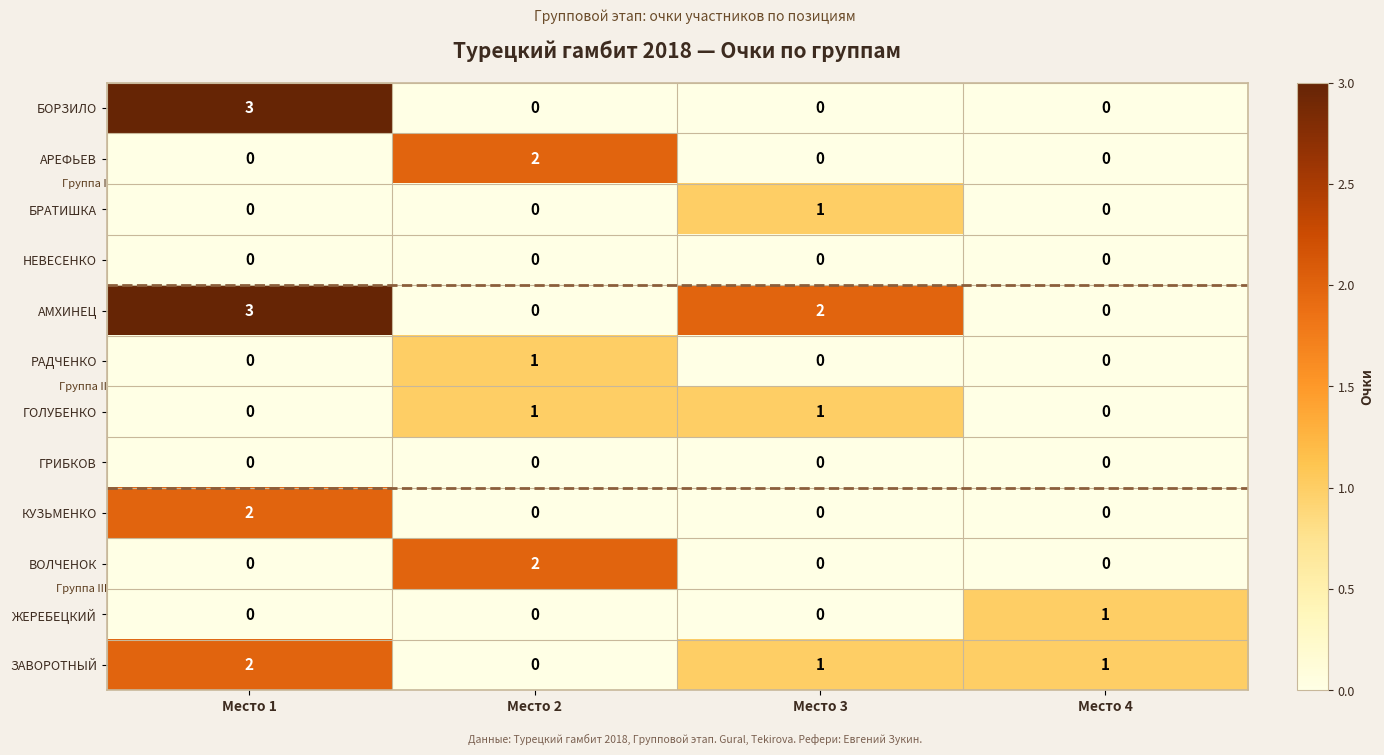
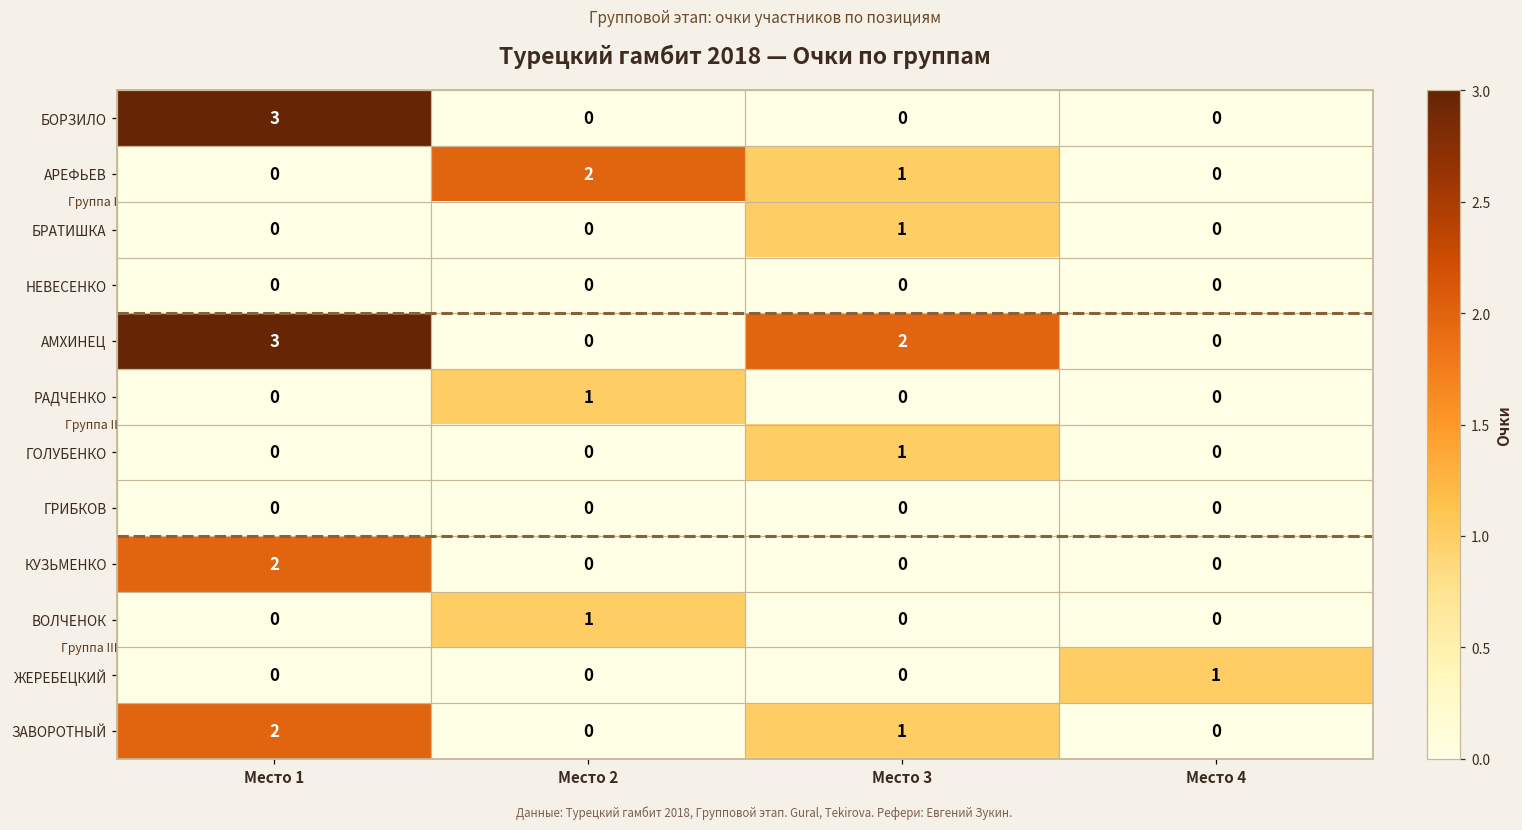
  {
    "БОРЗИЛО": {
      "Место 1": 3,
      "Место 2": 0,
      "Место 3": 0,
      "Место 4": 0
    },
    "АРЕФЬЕВ": {
      "Место 1": 0,
      "Место 2": 2,
-     "Место 3": 0,
+     "Место 3": 1,
      "Место 4": 0
    },
    "БРАТИШКА": {
      "Место 1": 0,
      "Место 2": 0,
      "Место 3": 1,
      "Место 4": 0
    },
    "НЕВЕСЕНКО": {
      "Место 1": 0,
      "Место 2": 0,
      "Место 3": 0,
      "Место 4": 0
    },
    "АМХИНЕЦ": {
      "Место 1": 3,
      "Место 2": 0,
      "Место 3": 2,
      "Место 4": 0
    },
    "РАДЧЕНКО": {
      "Место 1": 0,
      "Место 2": 1,
      "Место 3": 0,
      "Место 4": 0
    },
    "ГОЛУБЕНКО": {
      "Место 1": 0,
-     "Место 2": 1,
+     "Место 2": 0,
      "Место 3": 1,
      "Место 4": 0
    },
    "ГРИБКОВ": {
      "Место 1": 0,
      "Место 2": 0,
      "Место 3": 0,
      "Место 4": 0
    },
    "КУЗЬМЕНКО": {
      "Место 1": 2,
      "Место 2": 0,
      "Место 3": 0,
      "Место 4": 0
    },
    "ВОЛЧЕНОК": {
      "Место 1": 0,
-     "Место 2": 2,
+     "Место 2": 1,
      "Место 3": 0,
      "Место 4": 0
    },
    "ЖЕРЕБЕЦКИЙ": {
      "Место 1": 0,
      "Место 2": 0,
      "Место 3": 0,
      "Место 4": 1
    },
    "ЗАВОРОТНЫЙ": {
      "Место 1": 2,
      "Место 2": 0,
      "Место 3": 1,
-     "Место 4": 1
+     "Место 4": 0
    }
  }
